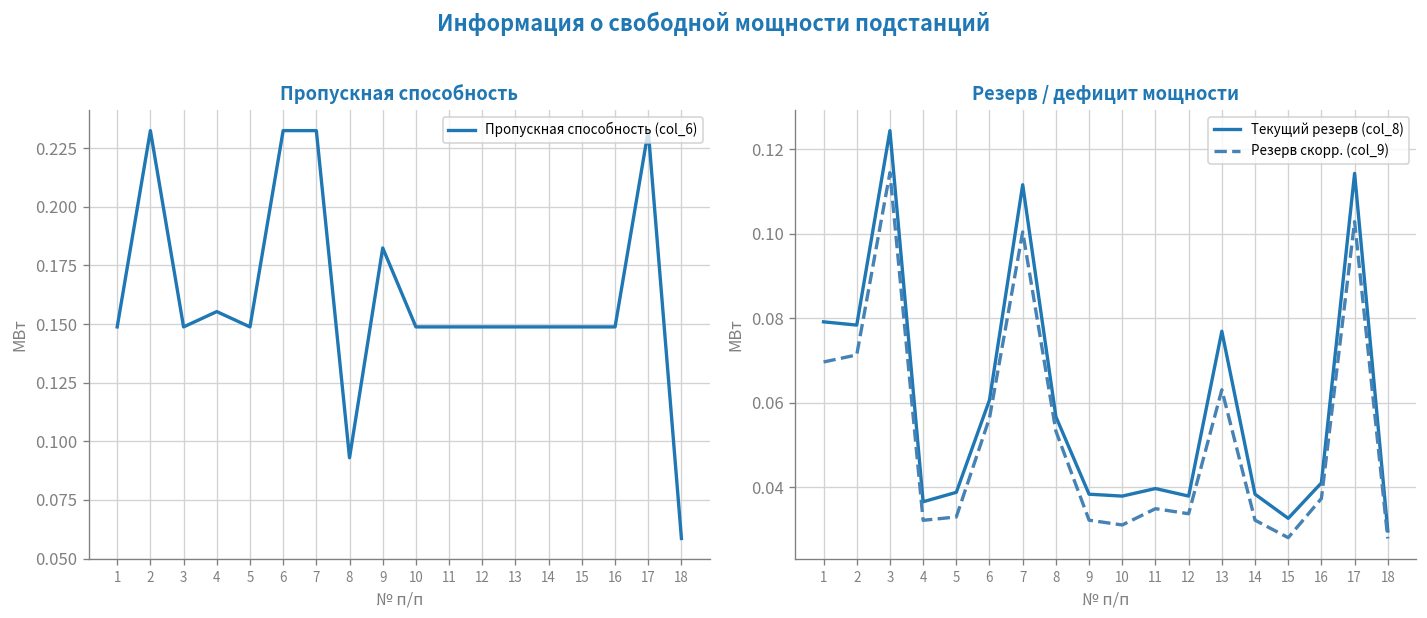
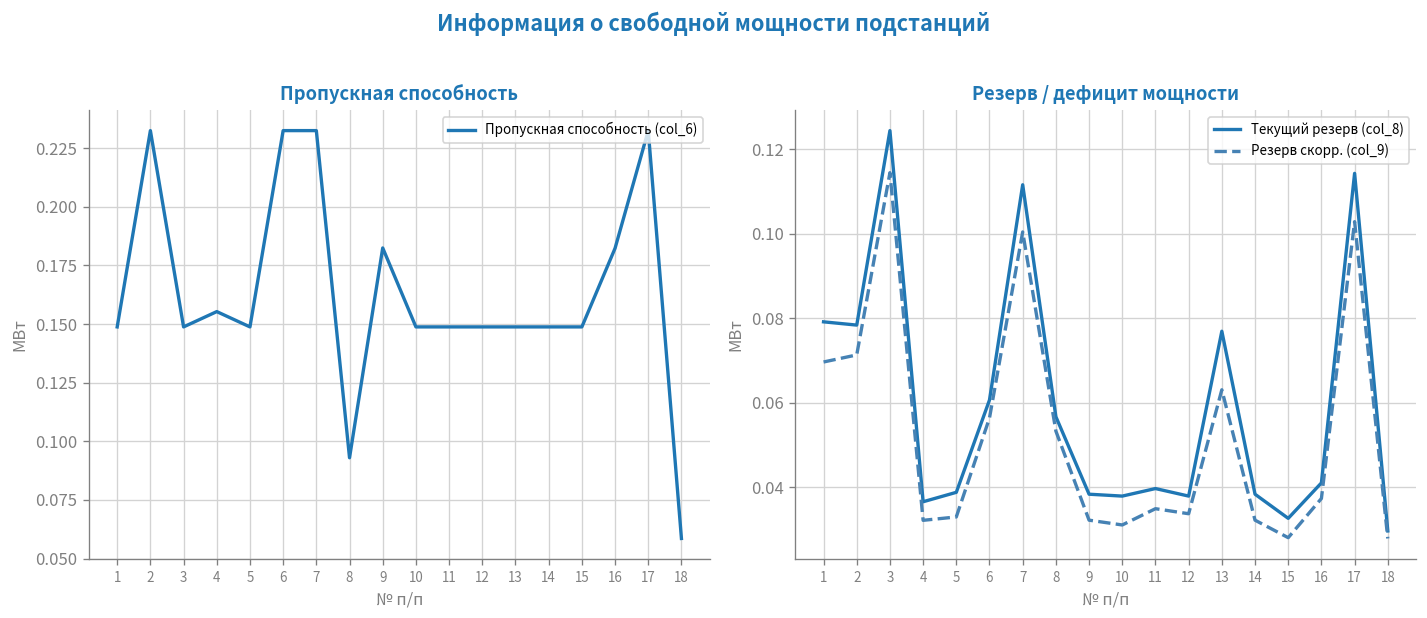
  {
    "Пропускная способность": {
      "1": 0.149,
      "2": 0.233,
      "3": 0.149,
      "4": 0.155,
      "5": 0.149,
      "6": 0.233,
      "7": 0.233,
      "8": 0.093,
      "9": 0.182,
      "10": 0.149,
      "11": 0.149,
      "12": 0.149,
      "13": 0.149,
      "14": 0.149,
      "15": 0.149,
-     "16": 0.149,
+     "16": 0.182,
      "18": 0.059
    }
  }
